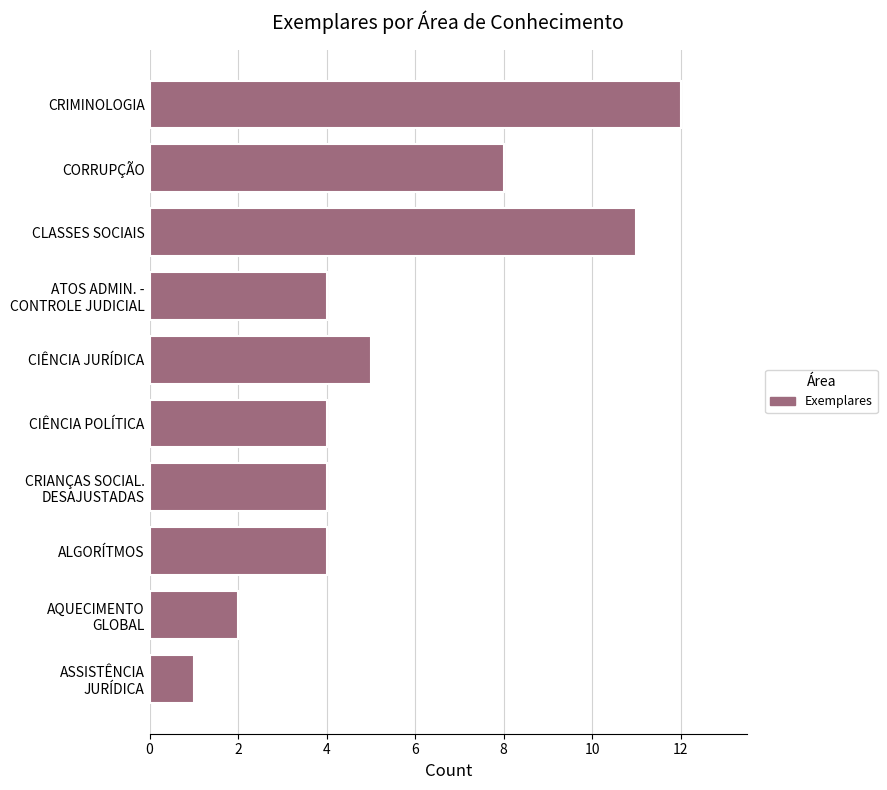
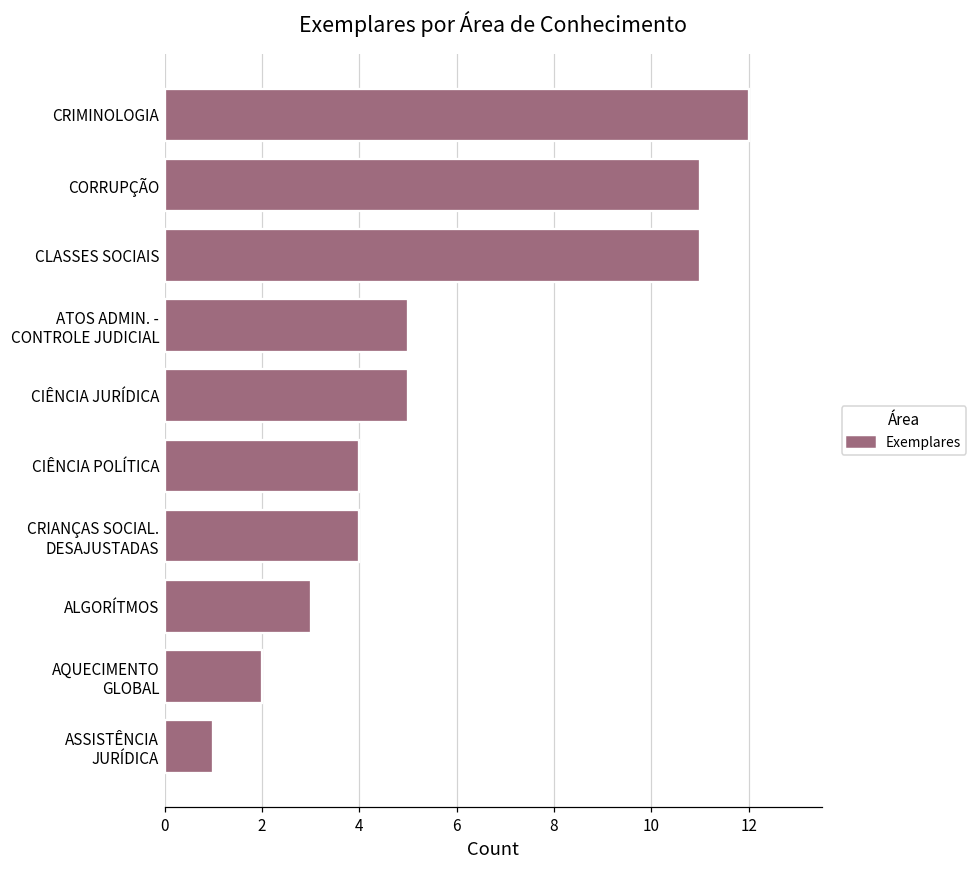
  {
    "CRIMINOLOGIA": 12,
-   "CORRUPÇÃO": 8,
+   "CORRUPÇÃO": 11,
    "CLASSES SOCIAIS": 11,
-   "ATOS ADMIN. - CONTROLE JUDICIAL": 4,
+   "ATOS ADMIN. - CONTROLE JUDICIAL": 5,
    "CIÊNCIA JURÍDICA": 5,
    "CIÊNCIA POLÍTICA": 4,
    "CRIANÇAS SOCIAL. DESAJUSTADAS": 4,
-   "ALGORÍTMOS": 4,
+   "ALGORÍTMOS": 3,
    "AQUECIMENTO GLOBAL": 2,
    "ASSISTÊNCIA JURÍDICA": 1
  }
